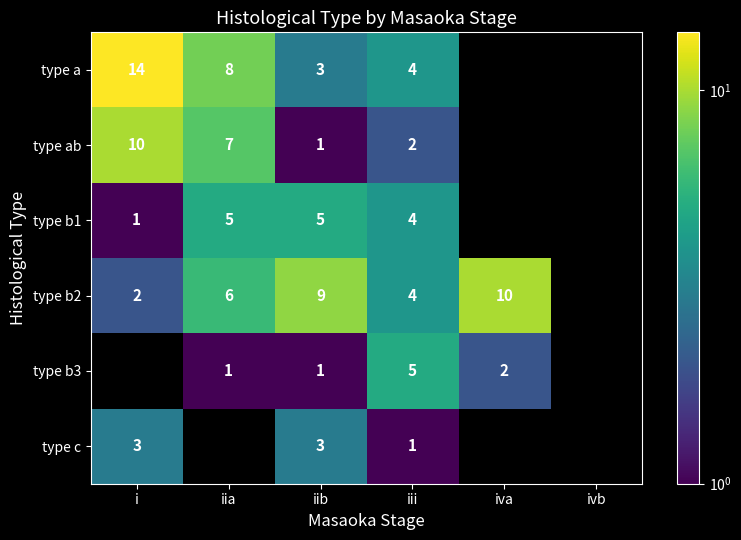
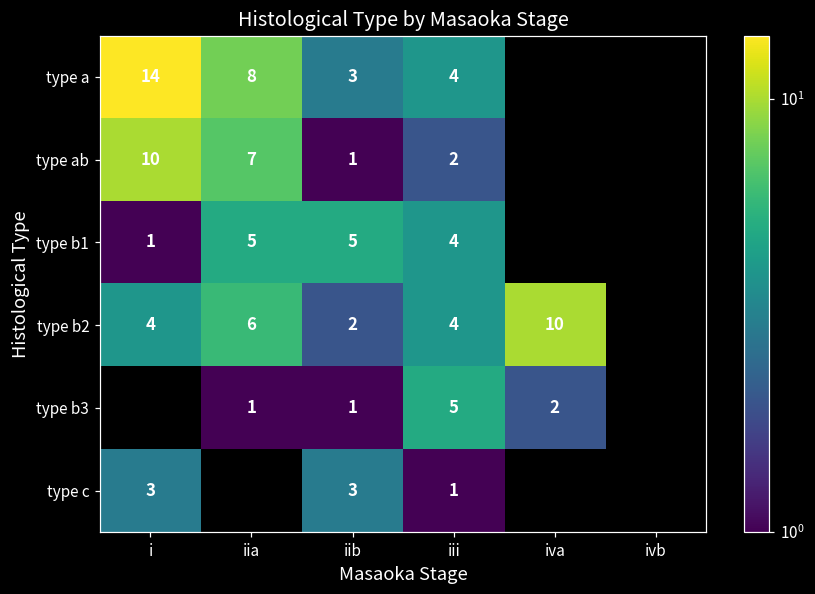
  {
    "type a": {
      "i": 14,
      "iia": 8,
      "iib": 3,
      "iii": 4
    },
    "type ab": {
      "i": 10,
      "iia": 7,
      "iib": 1,
      "iii": 2
    },
    "type b1": {
      "i": 1,
      "iia": 5,
      "iib": 5,
      "iii": 4
    },
    "type b2": {
-     "i": 2,
+     "i": 4,
      "iia": 6,
-     "iib": 9,
+     "iib": 2,
      "iii": 4,
      "iva": 10
    },
    "type b3": {
      "iia": 1,
      "iib": 1,
      "iii": 5,
      "iva": 2
    },
    "type c": {
      "i": 3,
      "iib": 3,
      "iii": 1
    }
  }
